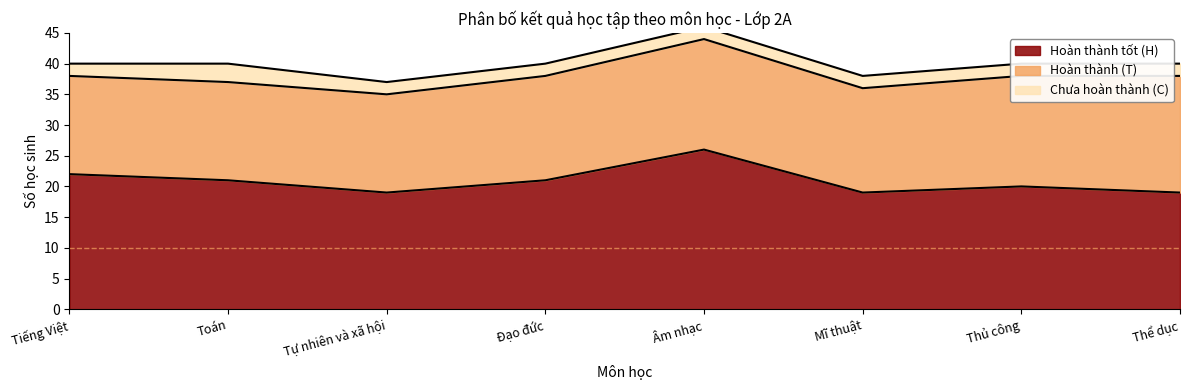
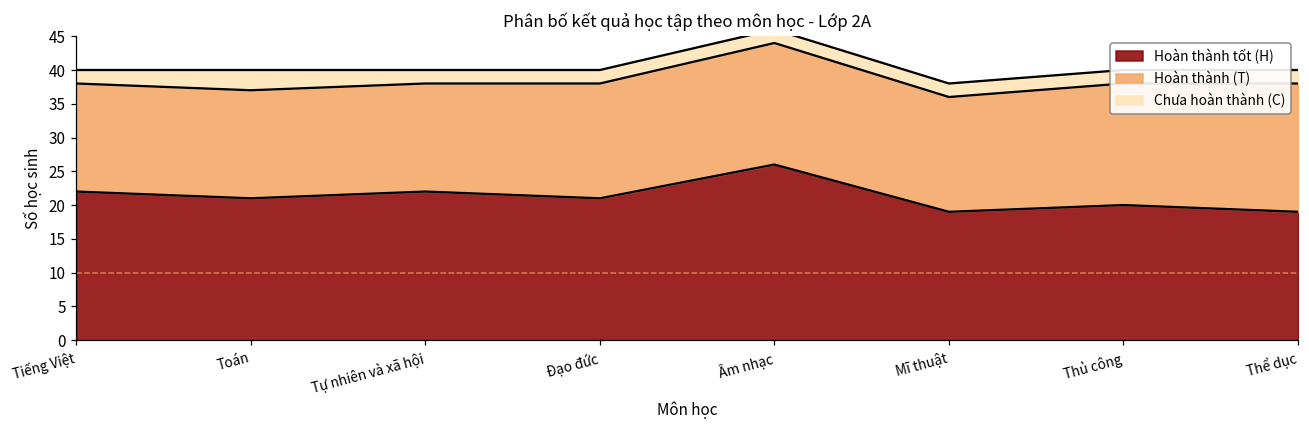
  {
    "Hoàn thành tốt (H)": {
      "Tiếng Việt": 22,
      "Toán": 21,
-     "Tự nhiên và xã hội": 19,
+     "Tự nhiên và xã hội": 22,
      "Đạo đức": 21,
      "Âm nhạc": 26,
      "Mĩ thuật": 19,
      "Thủ công": 20,
      "Thể dục": 19
    },
    "Hoàn thành (T)": {
      "Tiếng Việt": 16,
      "Toán": 16,
      "Tự nhiên và xã hội": 16,
      "Đạo đức": 17,
      "Âm nhạc": 18,
      "Mĩ thuật": 17,
      "Thể dục": 19
    },
    "Chưa hoàn thành (C)": {
      "Tiếng Việt": 2,
      "Toán": 3,
      "Tự nhiên và xã hội": 2,
      "Đạo đức": 2,
      "Mĩ thuật": 2,
      "Thể dục": 2
    }
  }
